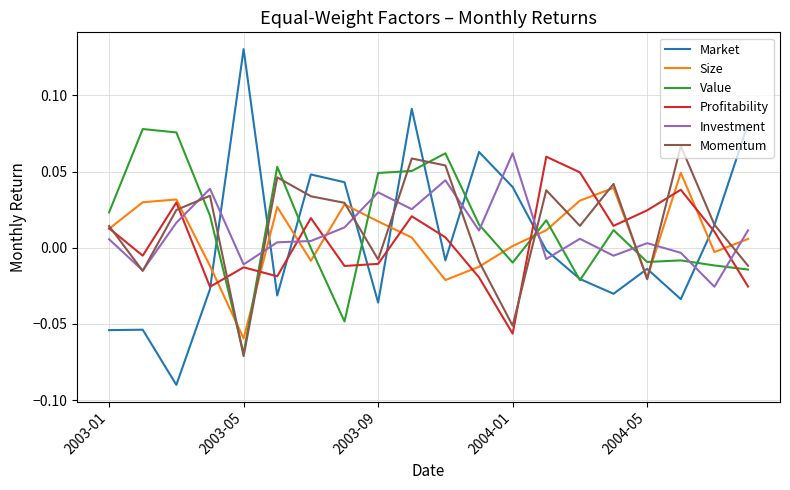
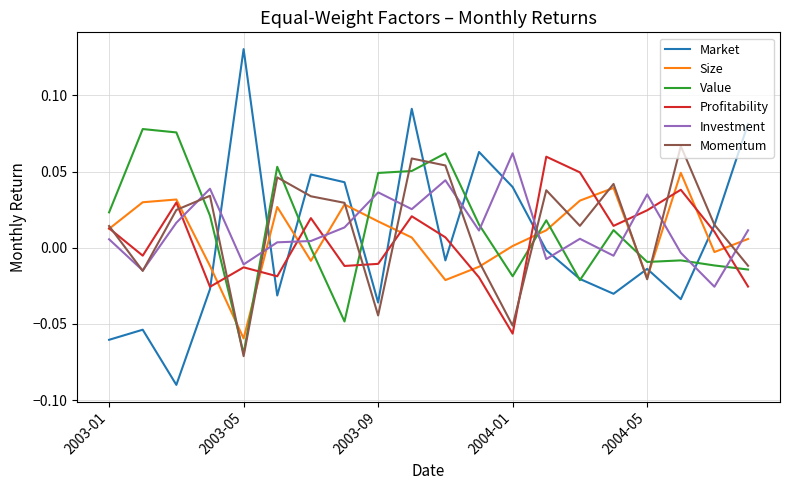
  {
    "Market": {
-     "2003-01": -0.054,
+     "2003-01": -0.060,
      "2003-05": 0.130,
      "2003-09": -0.036,
      "2004-01": 0.040,
      "2004-05": -0.014
    },
    "Size": {
      "2003-05": -0.060,
      "2003-09": 0.017,
      "2004-01": 0.001
    },
    "Value": {
      "2003-01": 0.023,
      "2003-05": -0.069,
      "2003-09": 0.049,
-     "2004-01": -0.010,
+     "2004-01": -0.019,
      "2004-05": -0.009
    },
    "Profitability": {
      "2003-05": -0.013,
      "2003-09": -0.011,
      "2004-01": -0.056,
      "2004-05": 0.025
    },
    "Investment": {
      "2003-01": 0.006,
      "2003-05": -0.011,
      "2003-09": 0.036,
      "2004-01": 0.062,
-     "2004-05": 0.003
+     "2004-05": 0.035
    },
    "Momentum": {
      "2003-05": -0.071,
-     "2003-09": -0.008,
+     "2003-09": -0.044,
      "2004-01": -0.051
    }
  }
